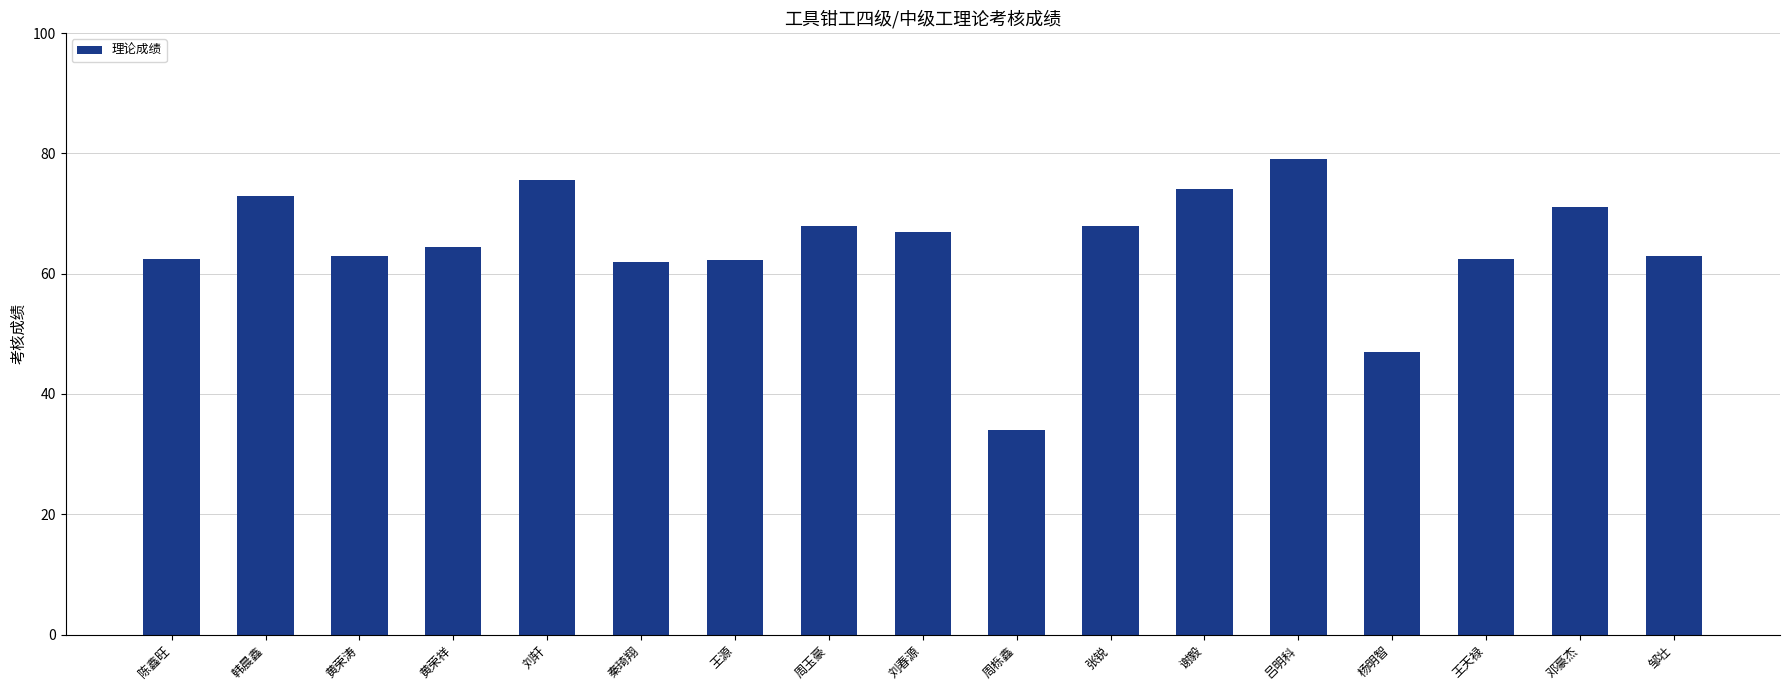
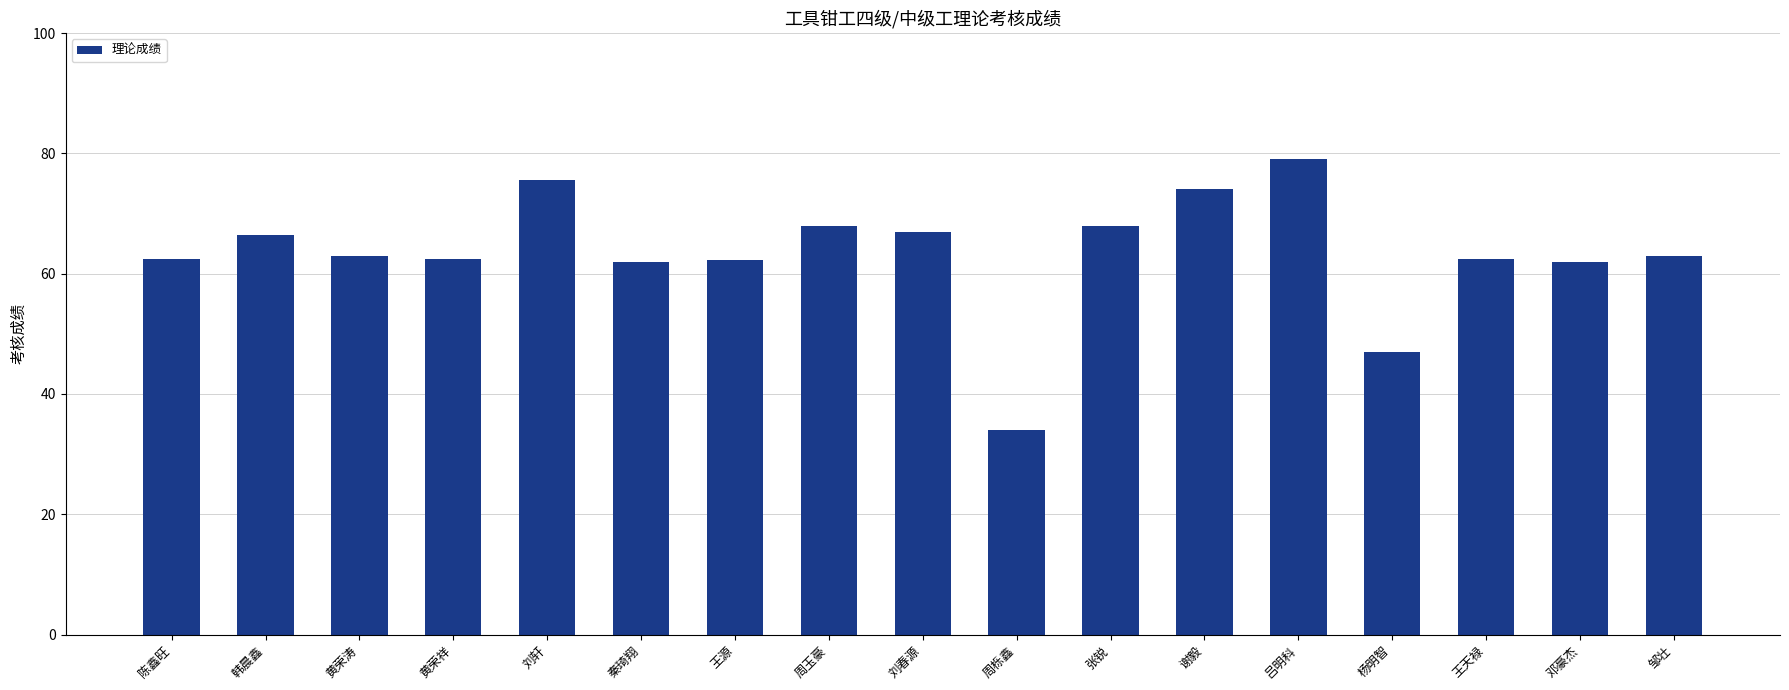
  {
    "陈鑫旺": 63,
-   "韩晨鑫": 73,
+   "韩晨鑫": 67,
    "黄荣涛": 63,
-   "黄荣祥": 64,
+   "黄荣祥": 63,
    "刘轩": 76,
    "秦琦翔": 62,
    "王源": 62,
    "周玉豪": 68,
    "刘春源": 67,
    "周栎鑫": 34,
    "张锐": 68,
    "谢毅": 74,
    "吕明科": 79,
    "杨明智": 47,
    "王天禄": 63,
-   "邓豪杰": 71,
+   "邓豪杰": 62,
    "邹壮": 63
  }
